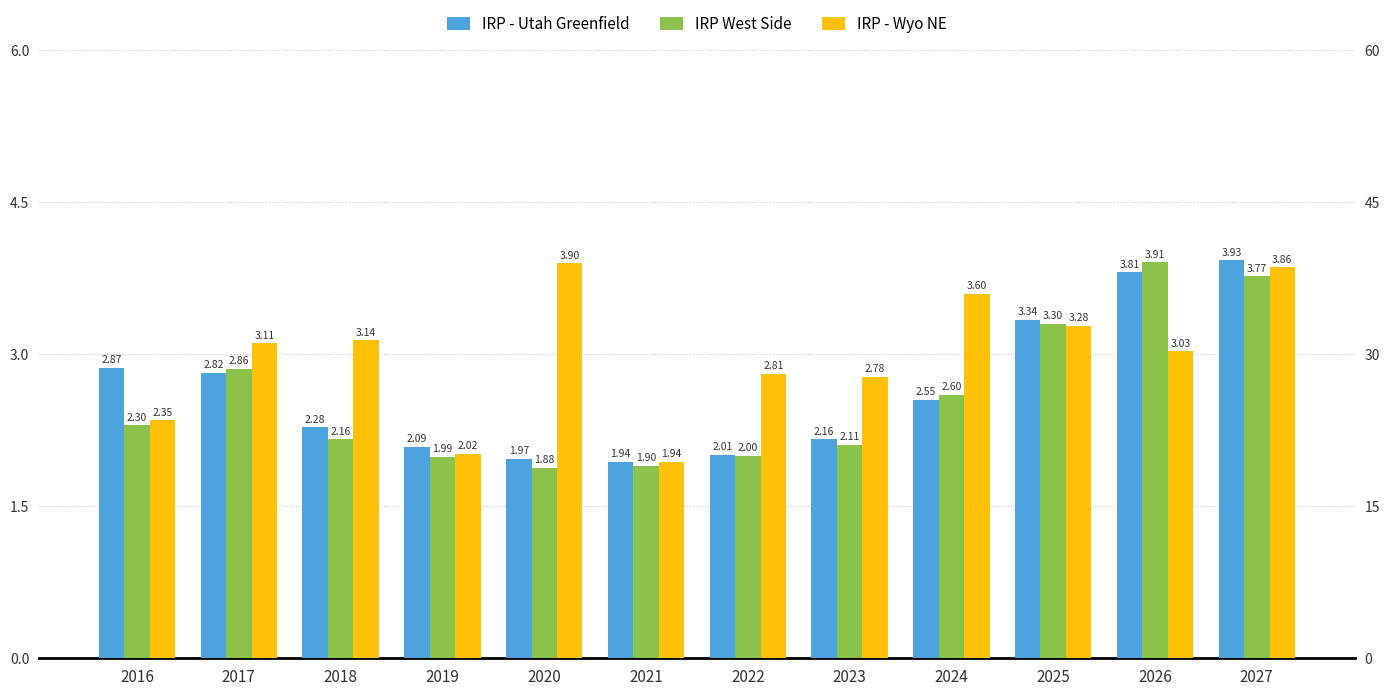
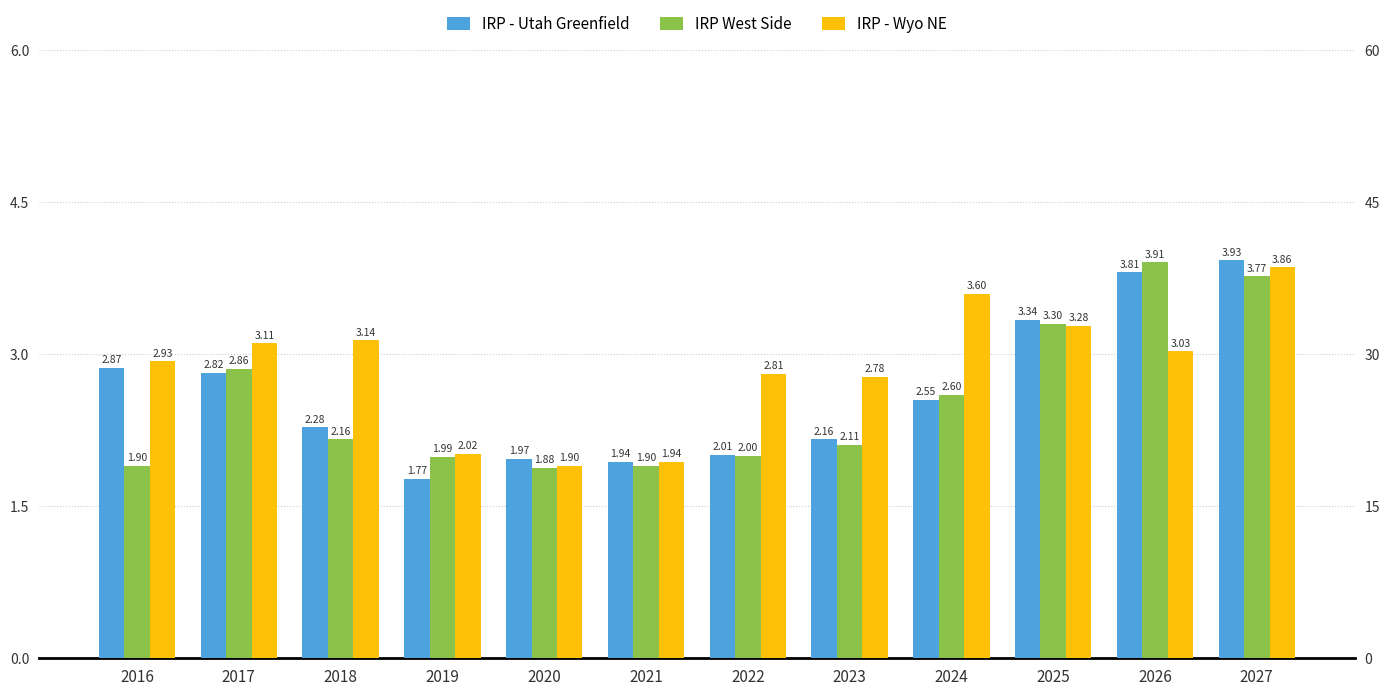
  {
    "IRP - Utah Greenfield": {
      "2016": 2.87,
      "2017": 2.82,
      "2018": 2.28,
-     "2019": 2.09,
+     "2019": 1.77,
      "2020": 1.97,
      "2021": 1.94,
      "2022": 2.01,
      "2023": 2.16,
      "2024": 2.55,
      "2025": 3.34,
      "2026": 3.81,
      "2027": 3.93
    },
    "IRP West Side": {
-     "2016": 2.30,
+     "2016": 1.90,
      "2017": 2.86,
      "2018": 2.16,
      "2019": 1.99,
      "2020": 1.88,
      "2021": 1.90,
      "2022": 2.00,
      "2023": 2.11,
      "2024": 2.60,
      "2025": 3.30,
      "2026": 3.91,
      "2027": 3.77
    },
    "IRP - Wyo NE": {
-     "2016": 2.35,
+     "2016": 2.93,
      "2017": 3.11,
      "2018": 3.14,
      "2019": 2.02,
-     "2020": 3.90,
+     "2020": 1.90,
      "2021": 1.94,
      "2022": 2.81,
      "2023": 2.78,
      "2024": 3.60,
      "2025": 3.28,
      "2026": 3.03,
      "2027": 3.86
    }
  }
